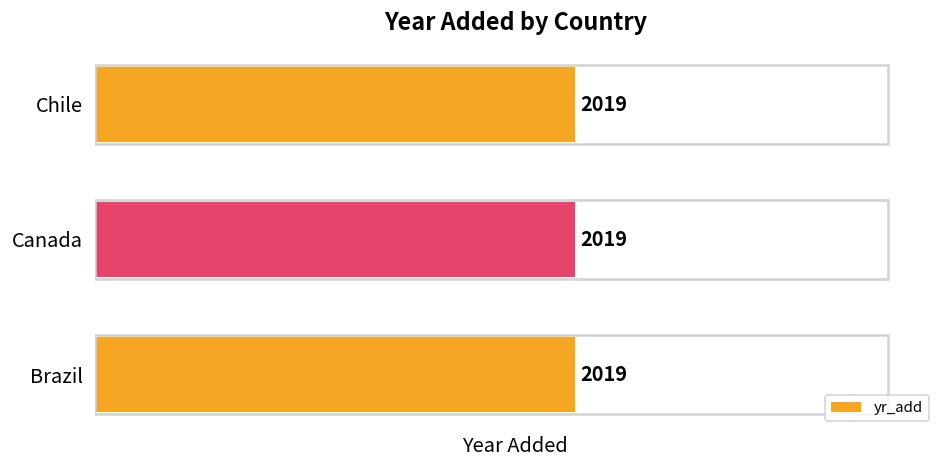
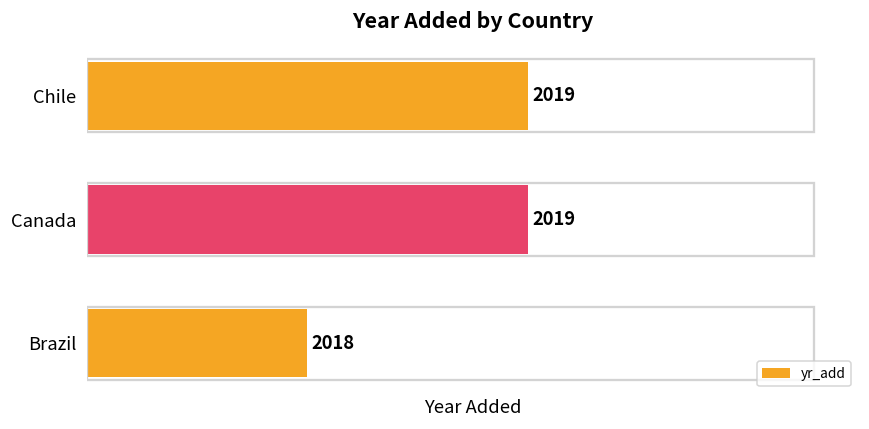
  {
    "Chile": 2019,
    "Canada": 2019,
-   "Brazil": 2019
+   "Brazil": 2018
  }
